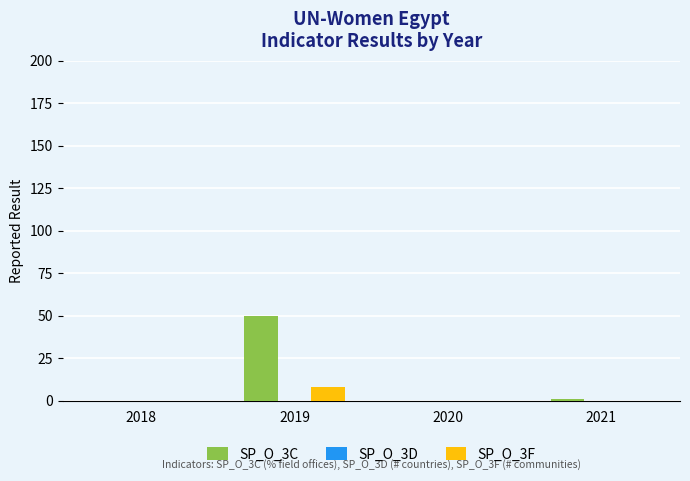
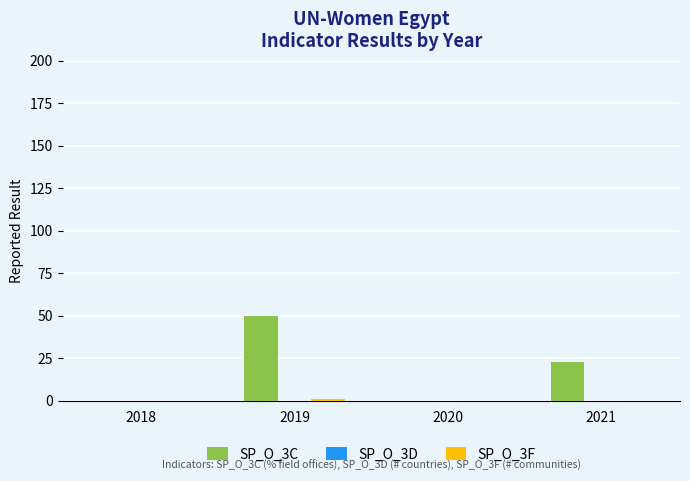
  {
    "SP_O_3C": {
      "2018": 0,
      "2019": 50,
      "2020": 0,
-     "2021": 1
+     "2021": 23
    },
    "SP_O_3D": {
      "2018": 0,
      "2019": 0,
      "2020": 0,
      "2021": 0
    },
    "SP_O_3F": {
      "2018": 0,
-     "2019": 8,
+     "2019": 1,
      "2020": 0,
      "2021": 0
    }
  }
